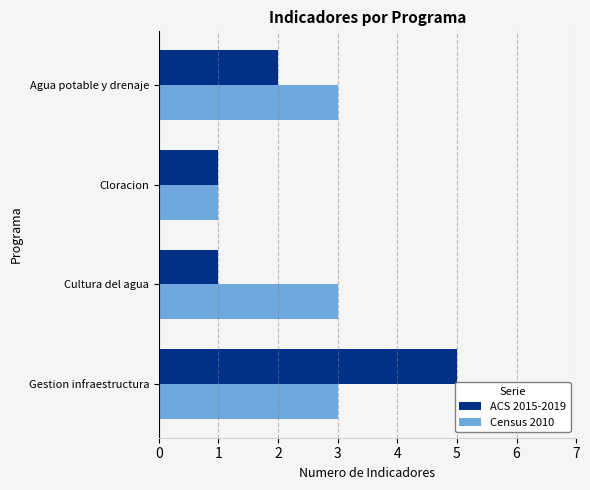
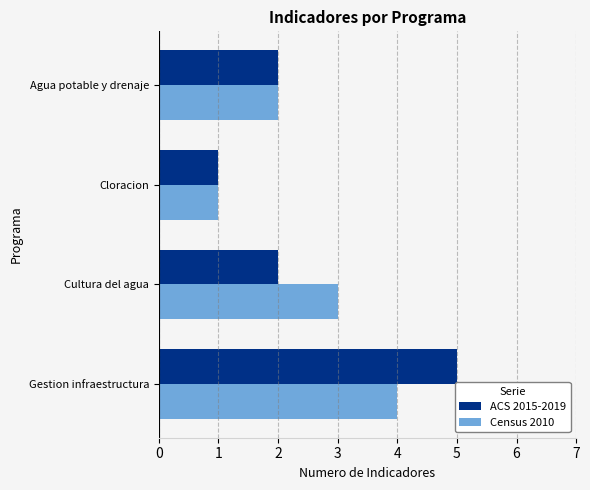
  {
    "ACS 2015-2019": {
      "Agua potable y drenaje": 2,
      "Cloracion": 1,
-     "Cultura del agua": 1,
+     "Cultura del agua": 2,
      "Gestion infraestructura": 5
    },
    "Census 2010": {
-     "Agua potable y drenaje": 3,
+     "Agua potable y drenaje": 2,
      "Cloracion": 1,
      "Cultura del agua": 3,
-     "Gestion infraestructura": 3
+     "Gestion infraestructura": 4
    }
  }
